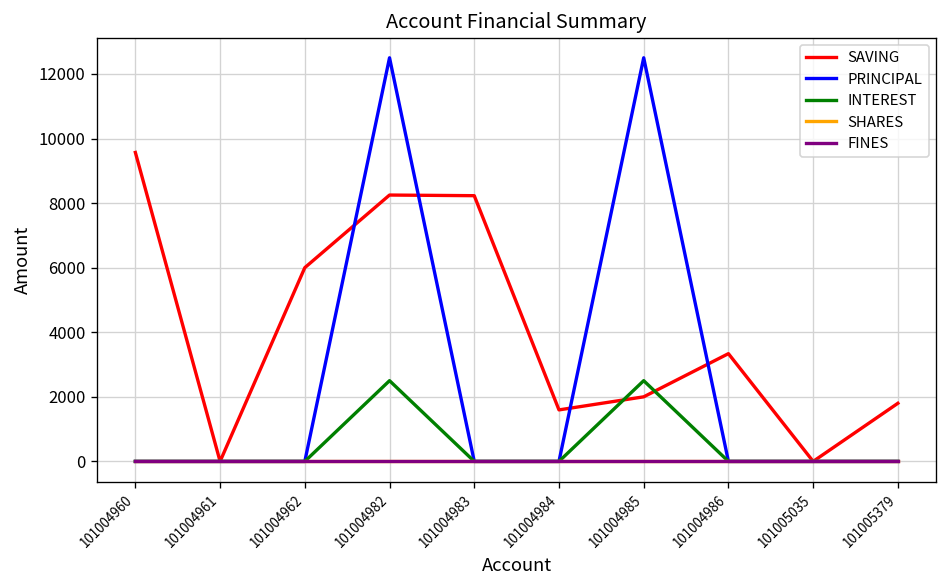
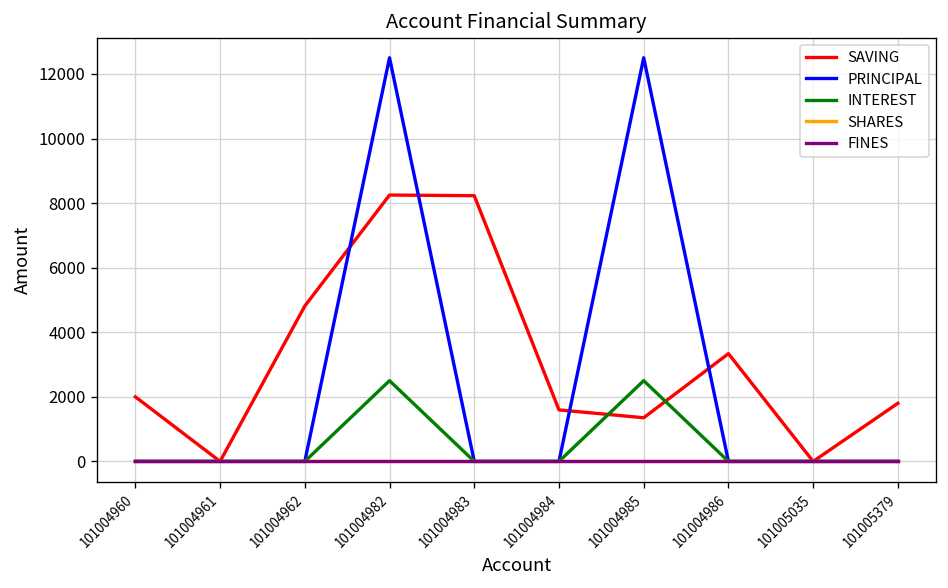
  {
    "SAVING": {
-     "101004960": 9600,
-     "101004962": 6000,
+     "101004960": 2000,
+     "101004962": 4800,
      "101004982": 8200,
      "101004983": 8200,
      "101004984": 1600,
-     "101004985": 2000,
+     "101004985": 1400,
      "101004986": 3300,
      "101005379": 1800
    },
    "PRINCIPAL": {
      "101004982": 12500,
      "101004985": 12500
    },
    "INTEREST": {
      "101004982": 2500,
      "101004985": 2500
    },
    "FINES": {
      "101004982": 0,
      "101004985": 0
    }
  }
